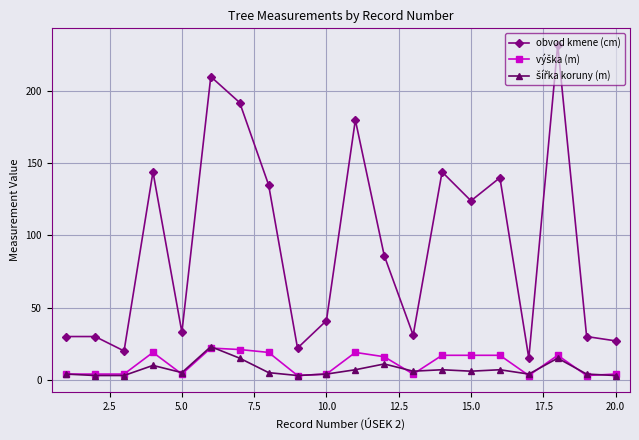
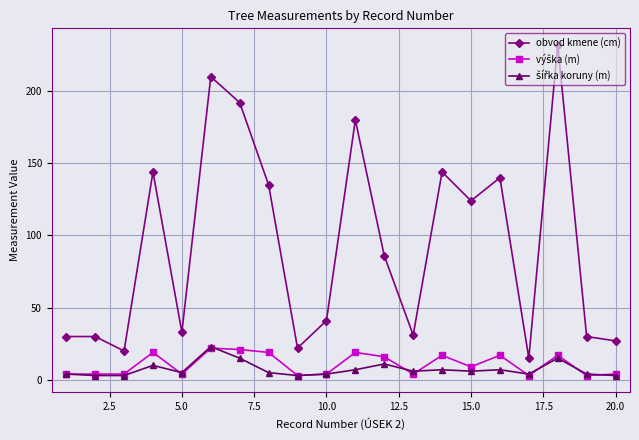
  {
    "výška (m)": {
-     "15.0": 17
+     "15.0": 9
    }
  }
